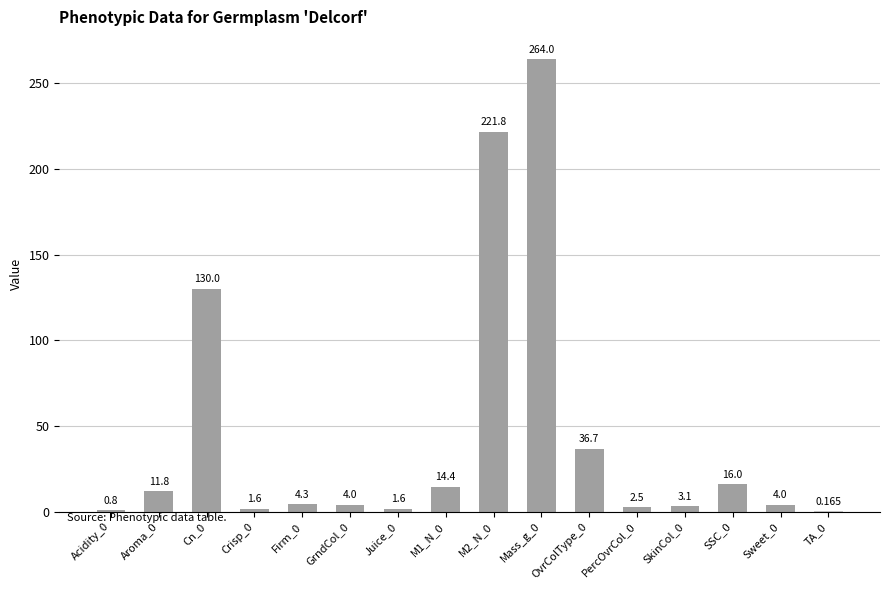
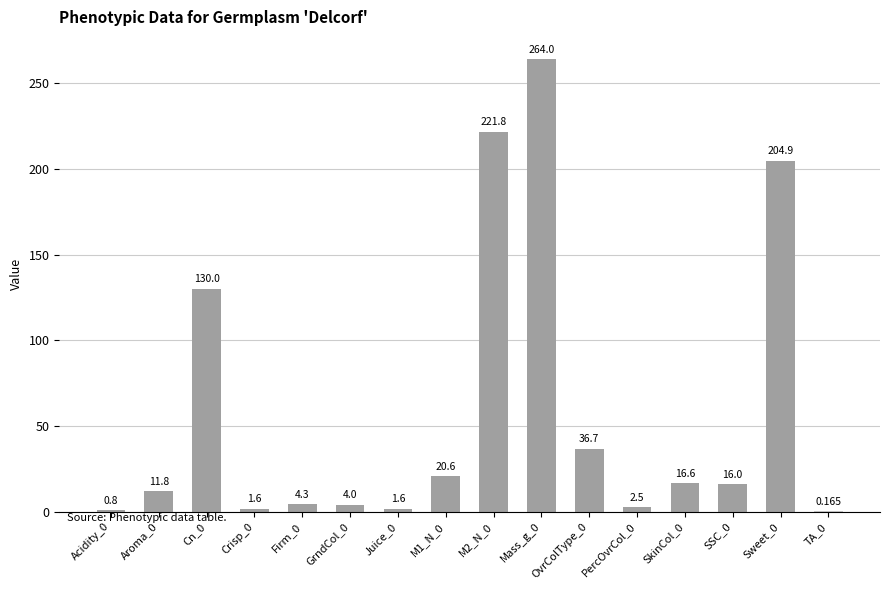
  {
    "Acidity_0": 0.8,
    "Aroma_0": 11.8,
    "Cn_0": 130.0,
    "Crisp_0": 1.6,
    "Firm_0": 4.3,
    "GrndCol_0": 4.0,
    "Juice_0": 1.6,
-   "M1_N_0": 14.4,
+   "M1_N_0": 20.6,
    "M2_N_0": 221.8,
    "Mass_g_0": 264.0,
    "OvrColType_0": 36.7,
    "PercOvrCol_0": 2.5,
-   "SkinCol_0": 3.1,
+   "SkinCol_0": 16.6,
    "SSC_0": 16.0,
-   "Sweet_0": 4.0,
+   "Sweet_0": 204.9,
    "TA_0": 0.165
  }
